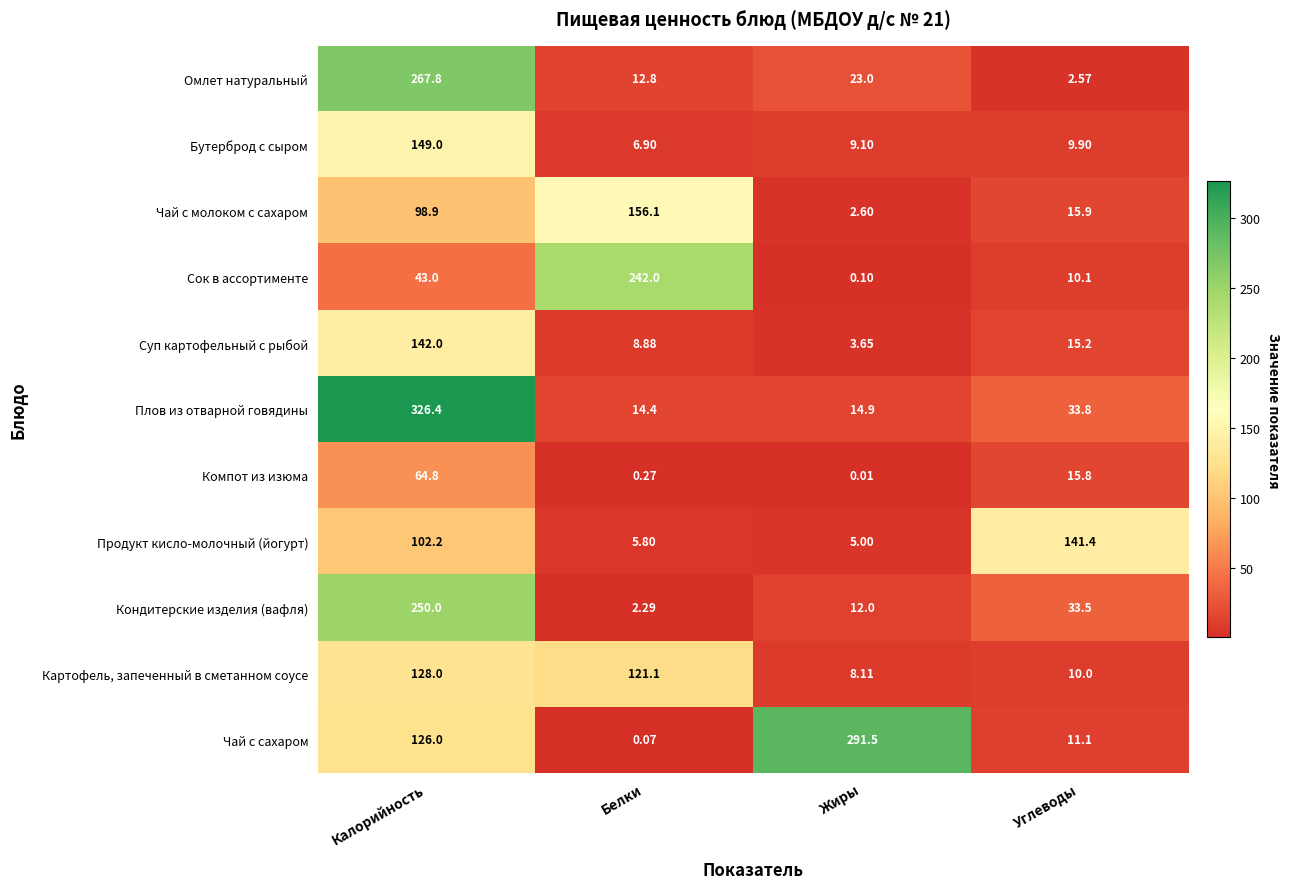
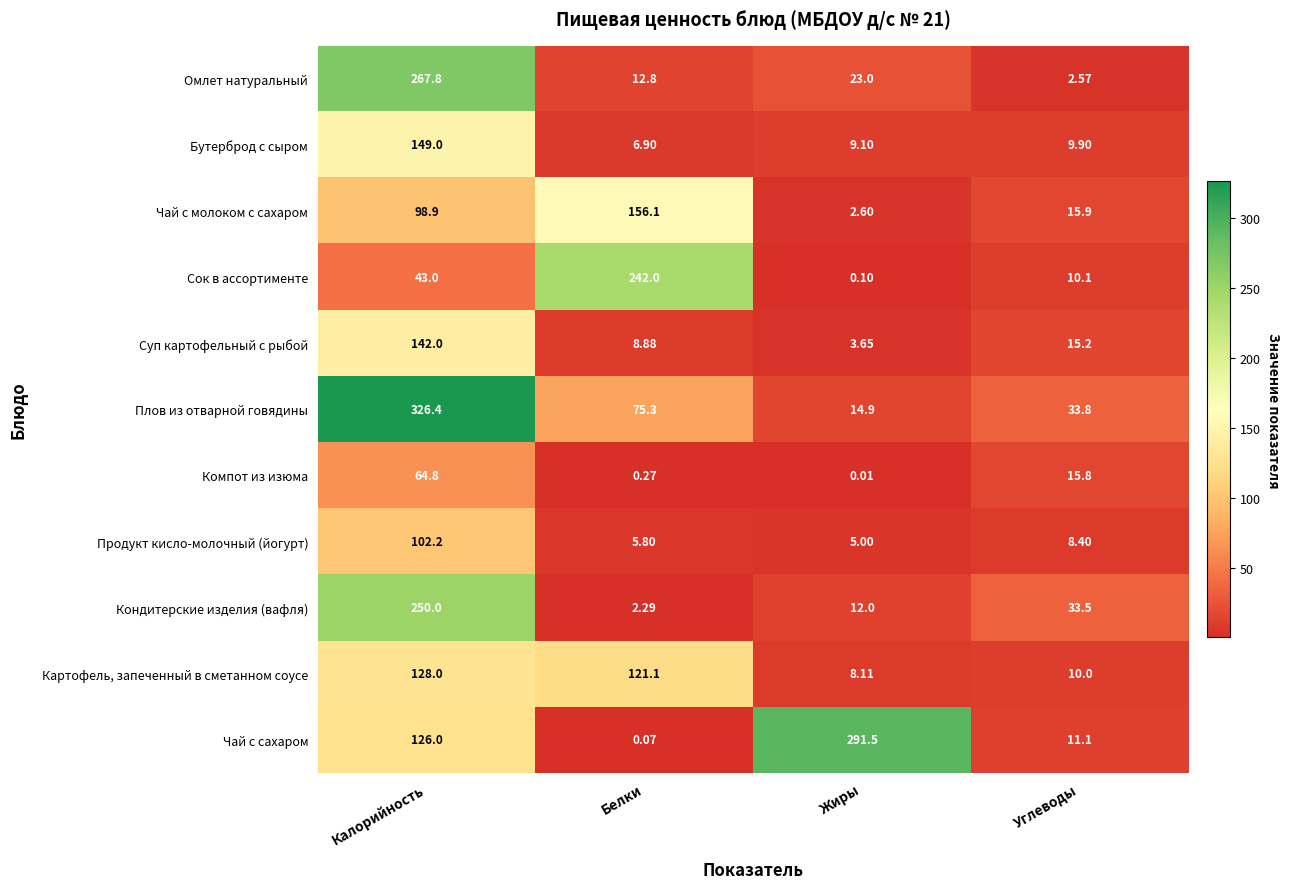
  {
    "Омлет натуральный": {
      "Калорийность": 267.8,
      "Белки": 12.8,
      "Жиры": 23.0,
      "Углеводы": 2.57
    },
    "Бутерброд с сыром": {
      "Калорийность": 149.0,
      "Белки": 6.90,
      "Жиры": 9.10,
      "Углеводы": 9.90
    },
    "Чай с молоком с сахаром": {
      "Калорийность": 98.9,
      "Белки": 156.1,
      "Жиры": 2.60,
      "Углеводы": 15.9
    },
    "Сок в ассортименте": {
      "Калорийность": 43.0,
      "Белки": 242.0,
      "Жиры": 0.10,
      "Углеводы": 10.1
    },
    "Суп картофельный с рыбой": {
      "Калорийность": 142.0,
      "Белки": 8.88,
      "Жиры": 3.65,
      "Углеводы": 15.2
    },
    "Плов из отварной говядины": {
      "Калорийность": 326.4,
-     "Белки": 14.4,
+     "Белки": 75.3,
      "Жиры": 14.9,
      "Углеводы": 33.8
    },
    "Компот из изюма": {
      "Калорийность": 64.8,
      "Белки": 0.27,
      "Жиры": 0.01,
      "Углеводы": 15.8
    },
    "Продукт кисло-молочный (йогурт)": {
      "Калорийность": 102.2,
      "Белки": 5.80,
      "Жиры": 5.00,
-     "Углеводы": 141.4
+     "Углеводы": 8.40
    },
    "Кондитерские изделия (вафля)": {
      "Калорийность": 250.0,
      "Белки": 2.29,
      "Жиры": 12.0,
      "Углеводы": 33.5
    },
    "Картофель, запеченный в сметанном соусе": {
      "Калорийность": 128.0,
      "Белки": 121.1,
      "Жиры": 8.11,
      "Углеводы": 10.0
    },
    "Чай с сахаром": {
      "Калорийность": 126.0,
      "Белки": 0.07,
      "Жиры": 291.5,
      "Углеводы": 11.1
    }
  }
